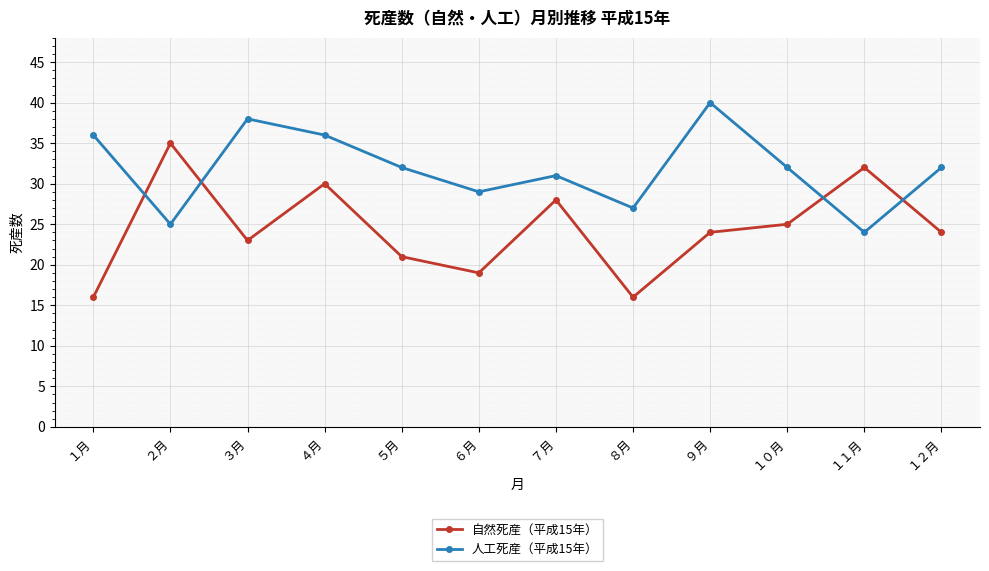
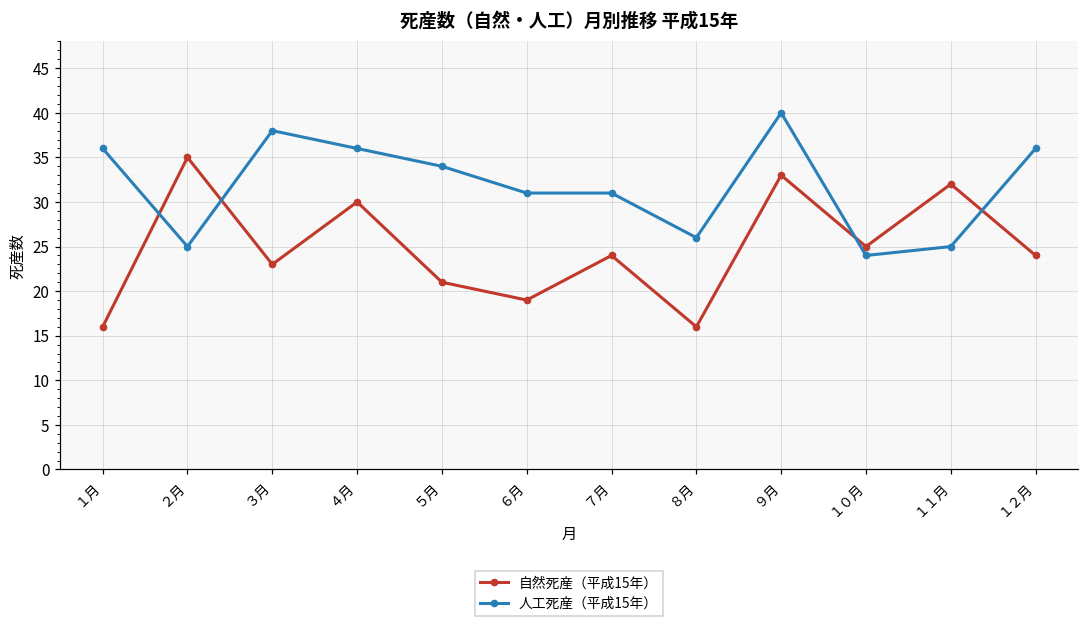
  {
    "自然死産（平成15年）": {
      "１月": 16,
      "２月": 35,
      "３月": 23,
      "４月": 30,
      "５月": 21,
      "６月": 19,
-     "７月": 28,
+     "７月": 24,
      "８月": 16,
-     "９月": 24,
+     "９月": 33,
      "１０月": 25,
      "１１月": 32,
      "１２月": 24
    },
    "人工死産（平成15年）": {
      "１月": 36,
      "２月": 25,
      "３月": 38,
      "４月": 36,
-     "５月": 32,
-     "６月": 29,
+     "５月": 34,
+     "６月": 31,
      "７月": 31,
-     "８月": 27,
+     "８月": 26,
      "９月": 40,
-     "１０月": 32,
-     "１１月": 24,
-     "１２月": 32
+     "１０月": 24,
+     "１１月": 25,
+     "１２月": 36
    }
  }
